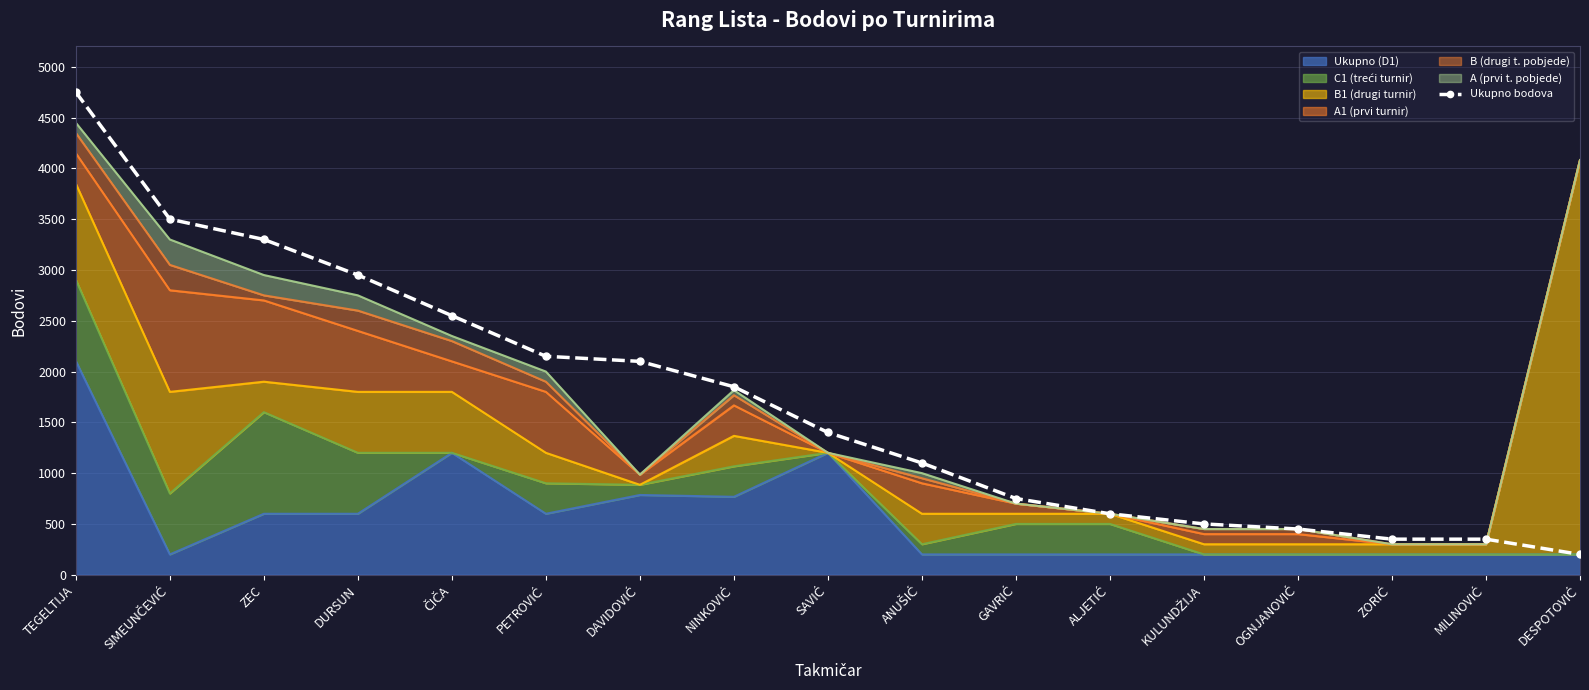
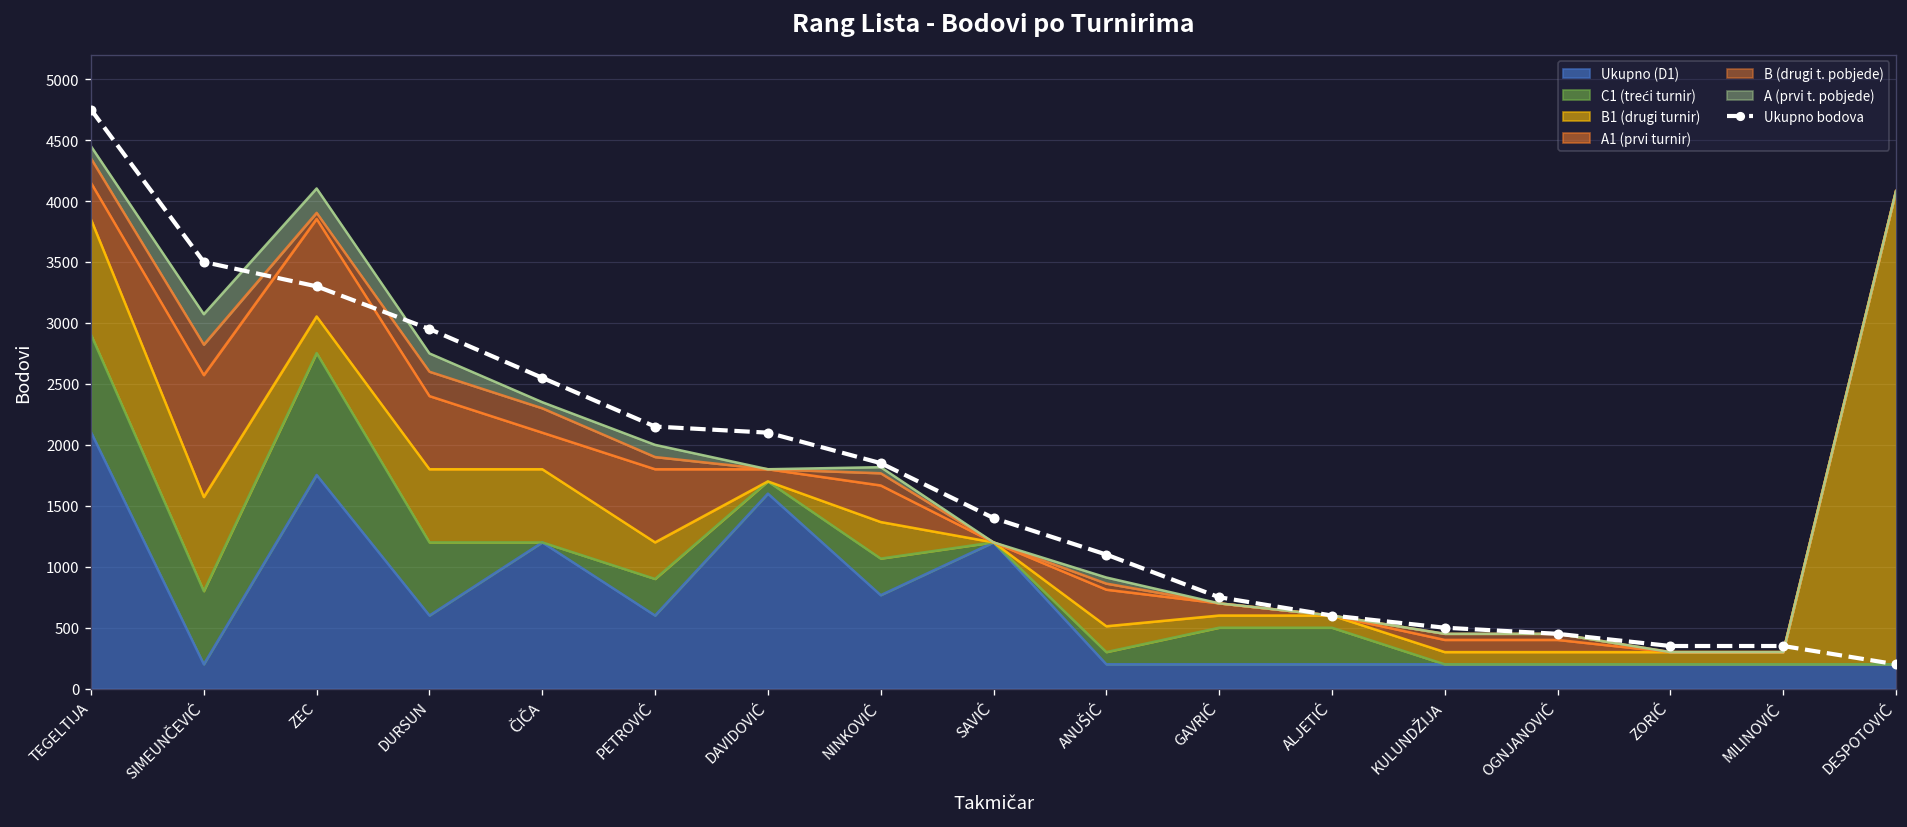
  {
    "Ukupno (D1)": {
      "TEGELTIJA": 2100,
      "SIMEUNČEVIĆ": 200,
-     "ZEC": 600,
+     "ZEC": 1750,
      "DURSUN": 600,
      "PETROVIĆ": 600,
-     "DAVIDOVIĆ": 790,
+     "DAVIDOVIĆ": 1600,
      "NINKOVIĆ": 770,
      "ANUŠIĆ": 200,
      "GAVRIĆ": 200,
      "ALJETIĆ": 200
    },
    "B1 (drugi turnir)": {
      "TEGELTIJA": 950,
-     "SIMEUNČEVIĆ": 1000,
+     "SIMEUNČEVIĆ": 770,
      "ZEC": 300,
      "DURSUN": 600,
      "ČIČA": 600,
      "PETROVIĆ": 300,
      "NINKOVIĆ": 300,
-     "ANUŠIĆ": 300,
+     "ANUŠIĆ": 210,
      "GAVRIĆ": 100,
      "KULUNDŽIJA": 100,
      "OGNJANOVIĆ": 100
    },
    "Ukupno bodova": {
      "TEGELTIJA": 4750,
      "SIMEUNČEVIĆ": 3500,
      "ZEC": 3300,
      "DURSUN": 2950,
      "ČIČA": 2550,
      "PETROVIĆ": 2150,
      "DAVIDOVIĆ": 2100,
      "NINKOVIĆ": 1850,
      "SAVIĆ": 1400,
      "ANUŠIĆ": 1100,
      "GAVRIĆ": 750,
      "KULUNDŽIJA": 500,
      "ZORIĆ": 350,
      "MILINOVIĆ": 350
    }
  }
